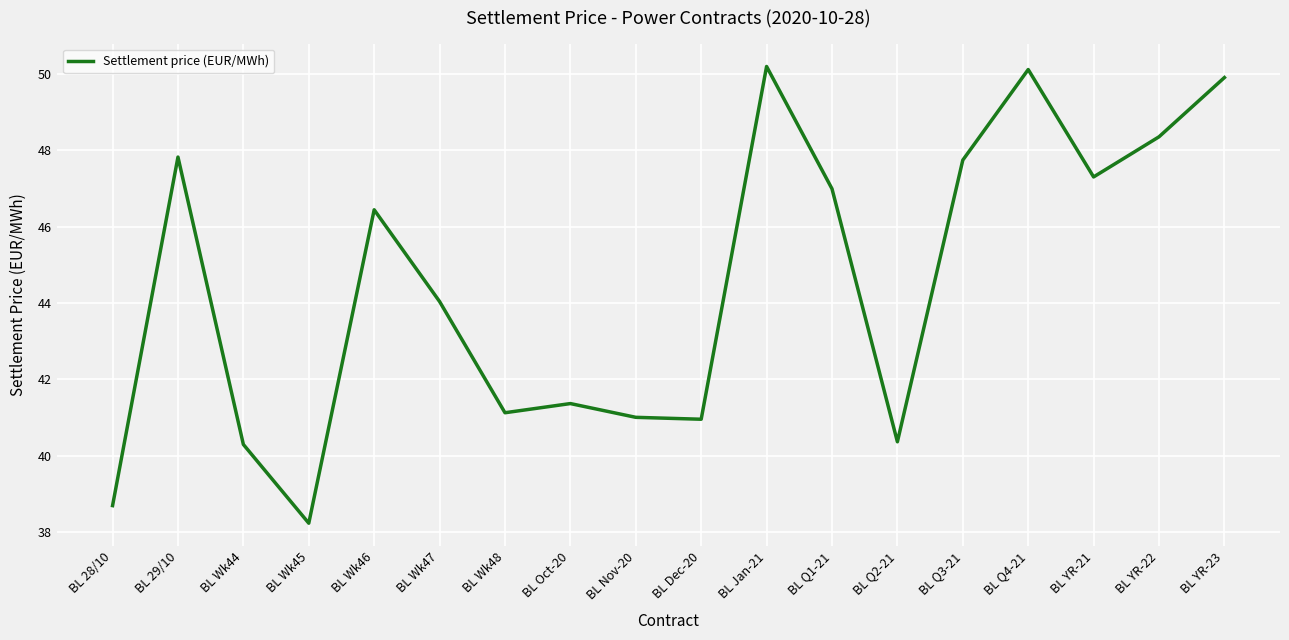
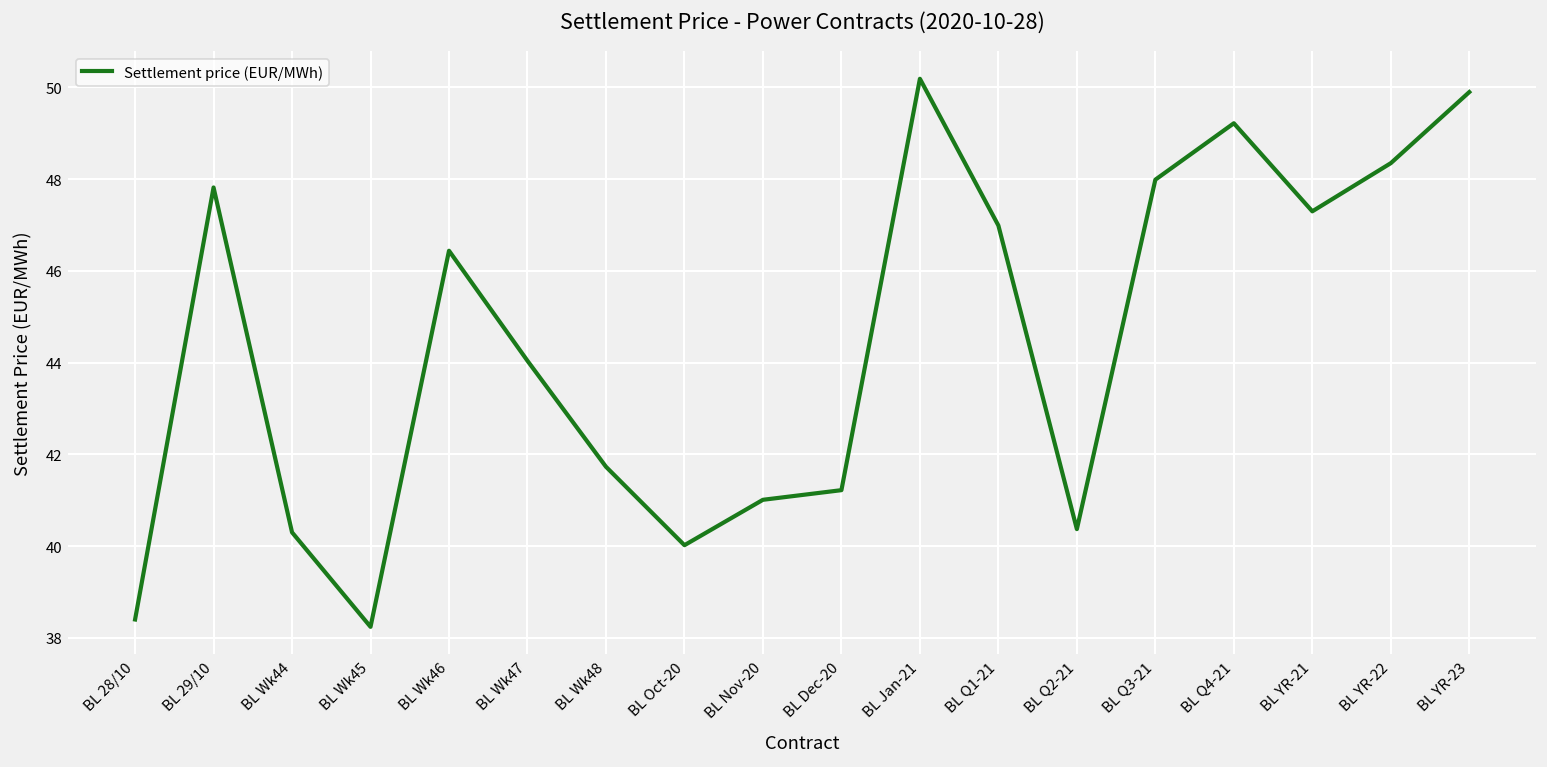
  {
-   "BL 28/10": 38.7,
+   "BL 28/10": 38.4,
    "BL 29/10": 47.8,
    "BL Wk44": 40.3,
    "BL Wk45": 38.2,
    "BL Wk46": 46.4,
    "BL Wk47": 44.0,
-   "BL Wk48": 41.1,
-   "BL Oct-20": 41.4,
+   "BL Wk48": 41.7,
+   "BL Oct-20": 40.0,
    "BL Nov-20": 41.0,
-   "BL Dec-20": 41.0,
+   "BL Dec-20": 41.2,
    "BL Jan-21": 50.2,
    "BL Q1-21": 47.0,
    "BL Q2-21": 40.4,
-   "BL Q3-21": 47.7,
-   "BL Q4-21": 50.1,
+   "BL Q3-21": 48.0,
+   "BL Q4-21": 49.2,
    "BL YR-21": 47.3,
    "BL YR-22": 48.4,
    "BL YR-23": 49.9
  }
